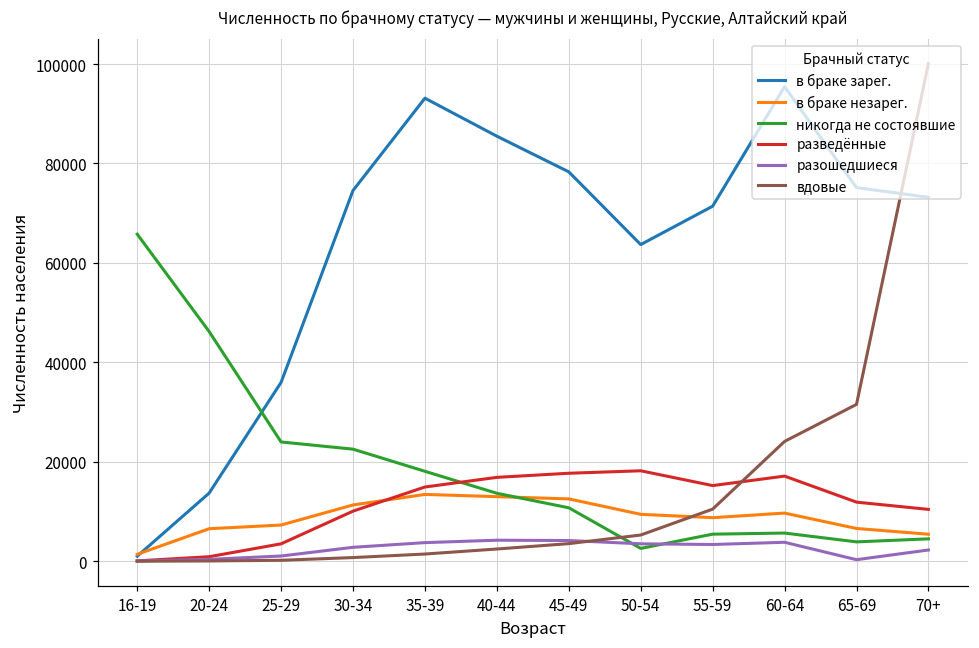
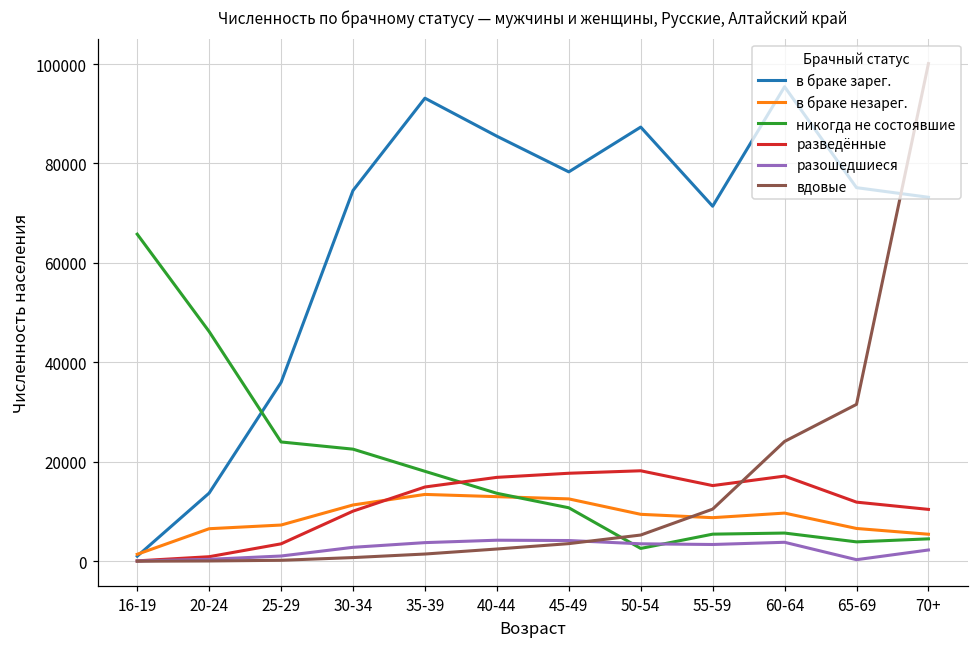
  {
    "в браке зарег.": {
      "20-24": 14000,
      "25-29": 36000,
      "30-34": 75000,
      "35-39": 93000,
      "40-44": 85000,
      "45-49": 78000,
-     "50-54": 64000,
+     "50-54": 87000,
      "55-59": 71000
    },
    "в браке незарег.": {
      "20-24": 7000,
      "25-29": 7000,
      "30-34": 11000,
      "35-39": 13000,
      "40-44": 13000,
      "45-49": 13000,
      "50-54": 9000,
      "55-59": 9000,
      "60-64": 10000,
      "65-69": 7000,
      "70+": 5000
    },
    "никогда не состоявшие": {
      "16-19": 66000,
      "20-24": 46000,
      "25-29": 24000,
      "30-34": 23000,
      "35-39": 18000,
      "40-44": 14000,
      "45-49": 11000,
      "50-54": 3000,
      "55-59": 5000,
      "60-64": 6000,
      "65-69": 4000,
      "70+": 5000
    },
    "разведённые": {
      "25-29": 4000,
      "30-34": 10000,
      "35-39": 15000,
      "40-44": 17000,
      "45-49": 18000,
      "50-54": 18000,
      "55-59": 15000,
      "60-64": 17000,
      "65-69": 12000,
      "70+": 10000
    },
    "разошедшиеся": {
      "25-29": 1000,
      "30-34": 3000,
      "35-39": 4000,
      "40-44": 4000,
      "45-49": 4000,
      "50-54": 4000,
      "55-59": 3000,
      "60-64": 4000,
      "65-69": 0,
      "70+": 2000
    },
    "вдовые": {
      "25-29": 0,
      "30-34": 1000,
      "35-39": 1000,
      "40-44": 2000,
      "45-49": 4000,
      "50-54": 5000,
      "55-59": 10000,
      "60-64": 24000,
      "65-69": 32000
    }
  }
